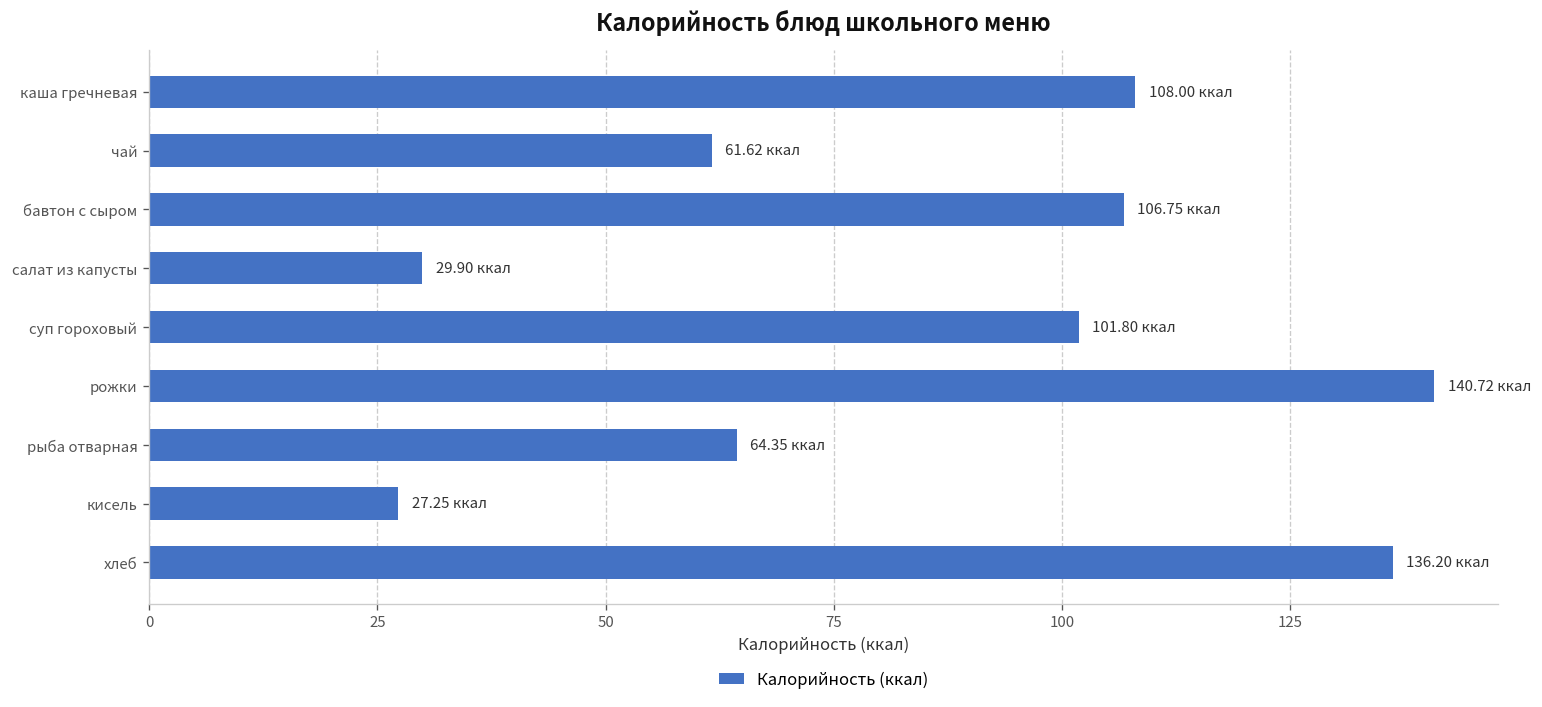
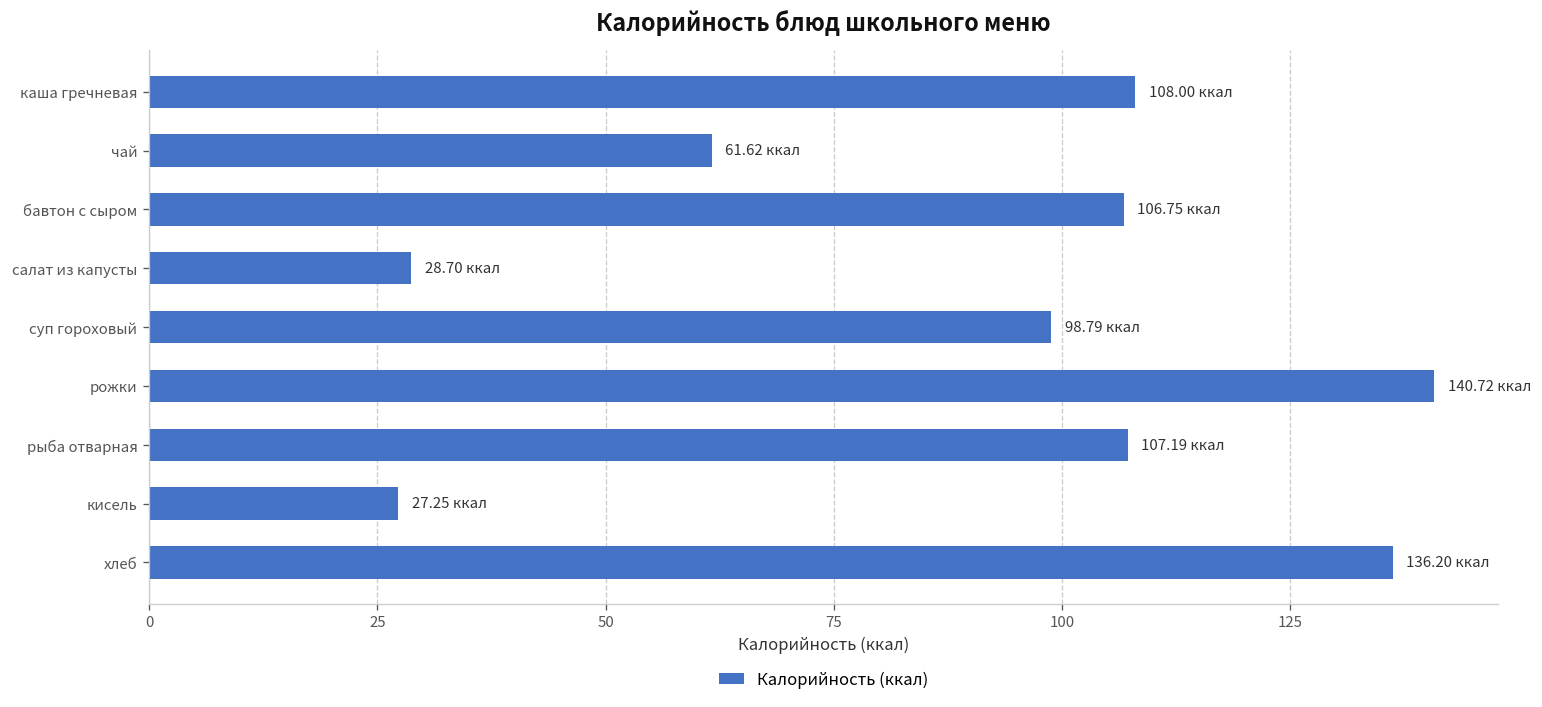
  {
    "каша гречневая": 108.00,
    "чай": 61.62,
    "бавтон с сыром": 106.75,
-   "салат из капусты": 29.90,
-   "суп гороховый": 101.80,
+   "салат из капусты": 28.70,
+   "суп гороховый": 98.79,
    "рожки": 140.72,
-   "рыба отварная": 64.35,
+   "рыба отварная": 107.19,
    "кисель": 27.25,
    "хлеб": 136.20
  }
